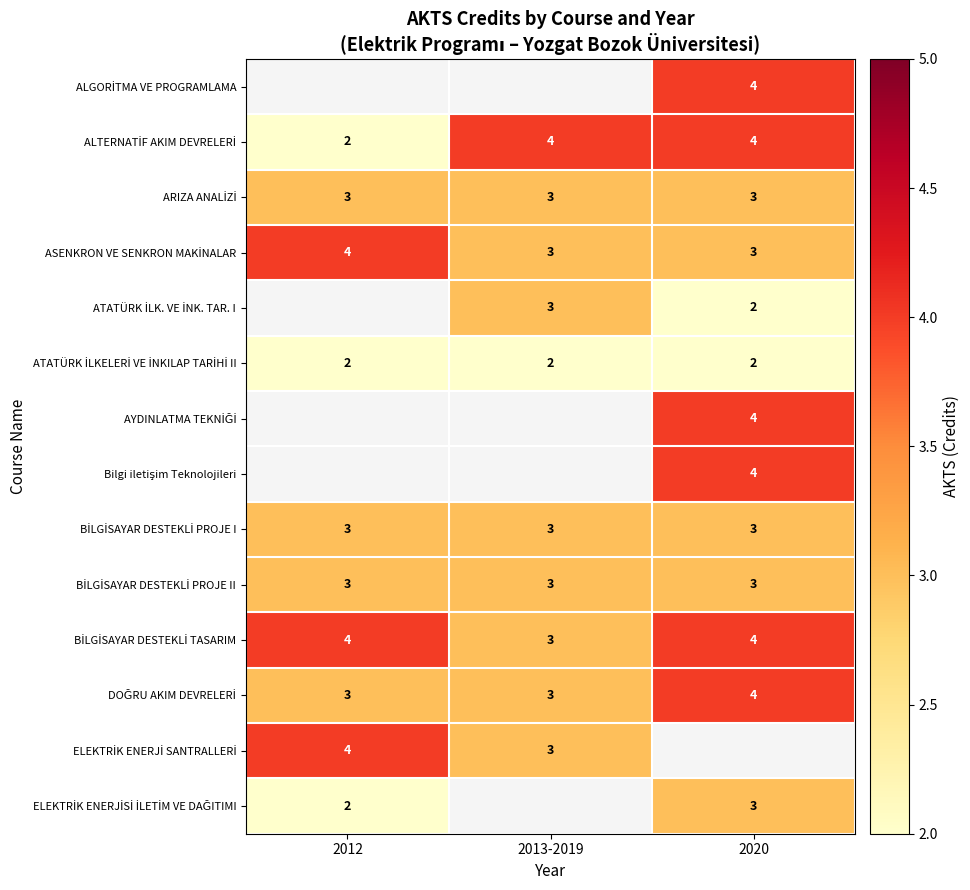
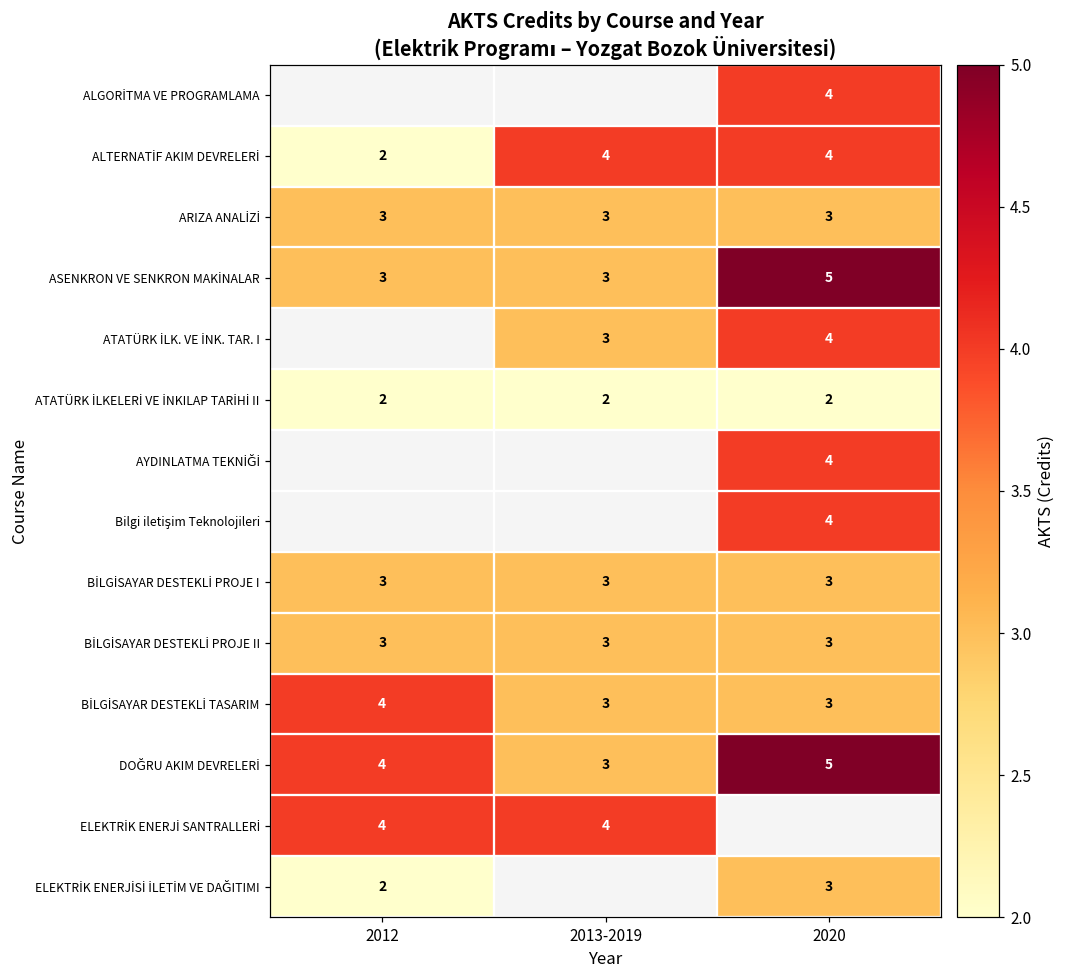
  {
    "ALGORİTMA VE PROGRAMLAMA": {
      "2020": 4
    },
    "ALTERNATİF AKIM DEVRELERİ": {
      "2012": 2,
      "2013-2019": 4,
      "2020": 4
    },
    "ARIZA ANALİZİ": {
      "2012": 3,
      "2013-2019": 3,
      "2020": 3
    },
    "ASENKRON VE SENKRON MAKİNALAR": {
-     "2012": 4,
+     "2012": 3,
      "2013-2019": 3,
-     "2020": 3
+     "2020": 5
    },
    "ATATÜRK İLK. VE İNK. TAR. I": {
      "2013-2019": 3,
-     "2020": 2
+     "2020": 4
    },
    "ATATÜRK İLKELERİ VE İNKILAP TARİHİ II": {
      "2012": 2,
      "2013-2019": 2,
      "2020": 2
    },
    "AYDINLATMA TEKNİĞİ": {
      "2020": 4
    },
    "Bilgi iletişim Teknolojileri": {
      "2020": 4
    },
    "BİLGİSAYAR DESTEKLİ PROJE I": {
      "2012": 3,
      "2013-2019": 3,
      "2020": 3
    },
    "BİLGİSAYAR DESTEKLİ PROJE II": {
      "2012": 3,
      "2013-2019": 3,
      "2020": 3
    },
    "BİLGİSAYAR DESTEKLİ TASARIM": {
      "2012": 4,
      "2013-2019": 3,
-     "2020": 4
+     "2020": 3
    },
    "DOĞRU AKIM DEVRELERİ": {
-     "2012": 3,
+     "2012": 4,
      "2013-2019": 3,
-     "2020": 4
+     "2020": 5
    },
    "ELEKTRİK ENERJİ SANTRALLERİ": {
      "2012": 4,
-     "2013-2019": 3
+     "2013-2019": 4
    },
    "ELEKTRİK ENERJİSİ İLETİM VE DAĞITIMI": {
      "2012": 2,
      "2020": 3
    }
  }
